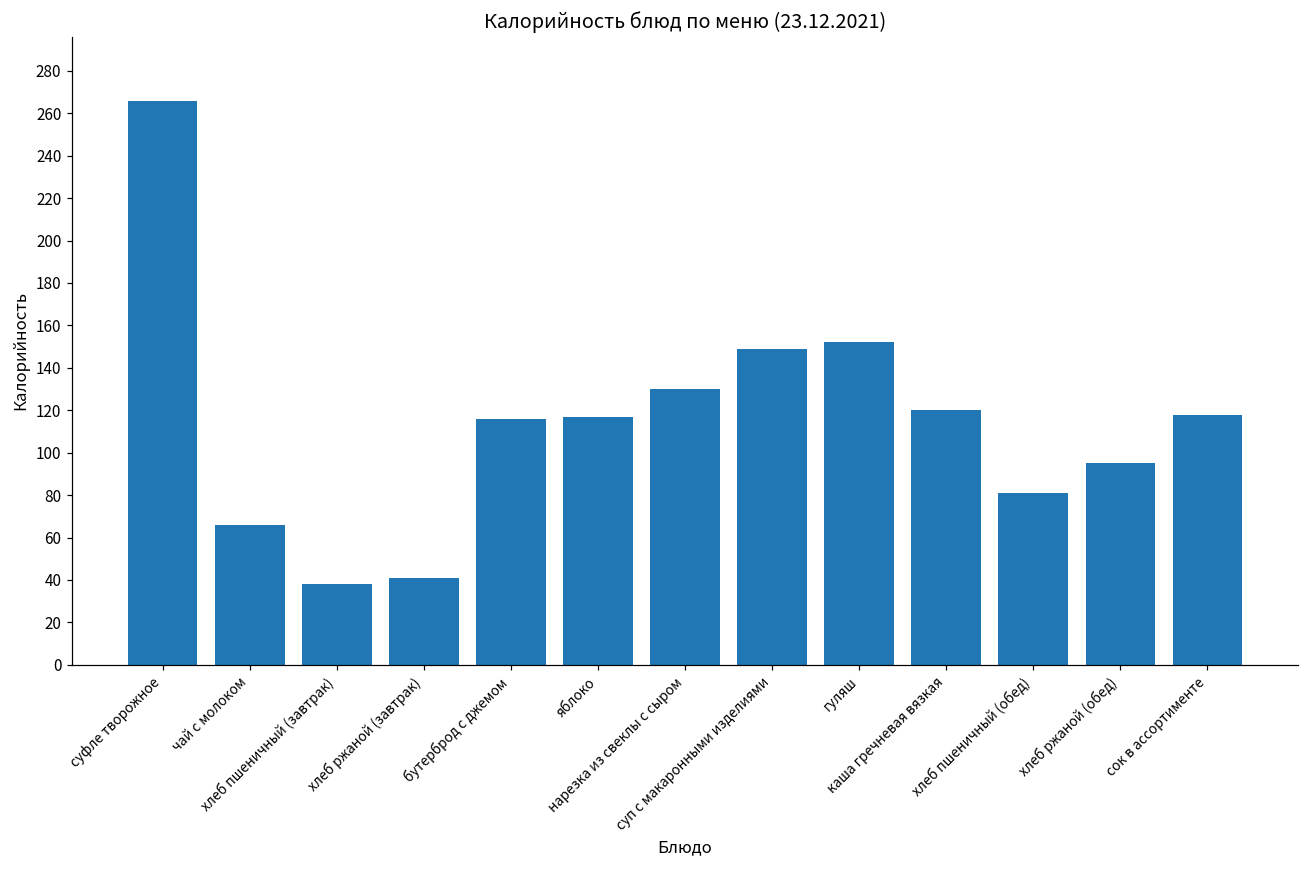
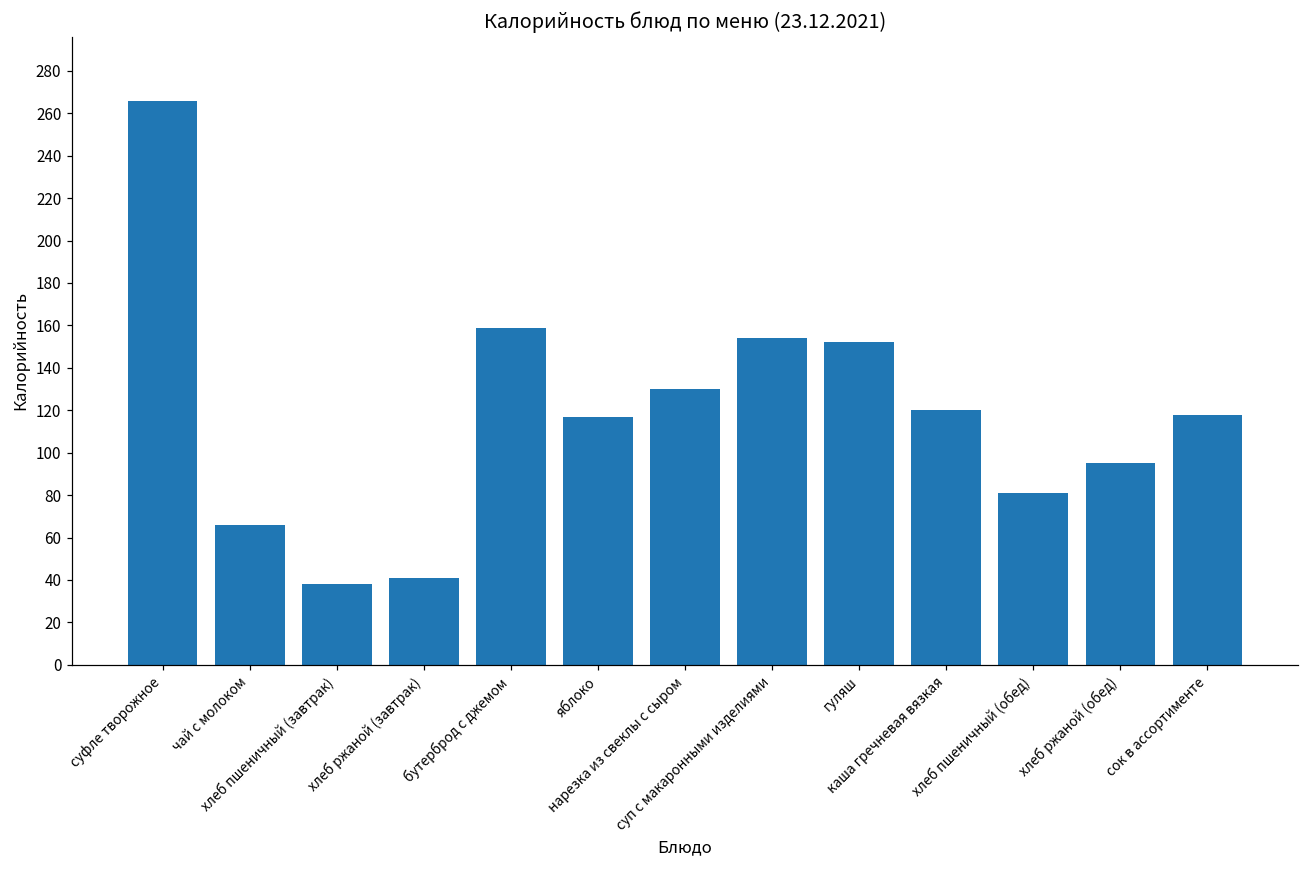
  {
    "суфле творожное": 266,
    "чай с молоком": 66,
    "хлеб пшеничный (завтрак)": 38,
    "хлеб ржаной (завтрак)": 41,
-   "бутерброд с джемом": 116,
+   "бутерброд с джемом": 159,
    "яблоко": 117,
    "нарезка из свеклы с сыром": 130,
-   "суп с макаронными изделиями": 149,
+   "суп с макаронными изделиями": 154,
    "гуляш": 152,
    "каша гречневая вязкая": 120,
    "хлеб пшеничный (обед)": 81,
    "хлеб ржаной (обед)": 95,
    "сок в ассортименте": 118
  }
